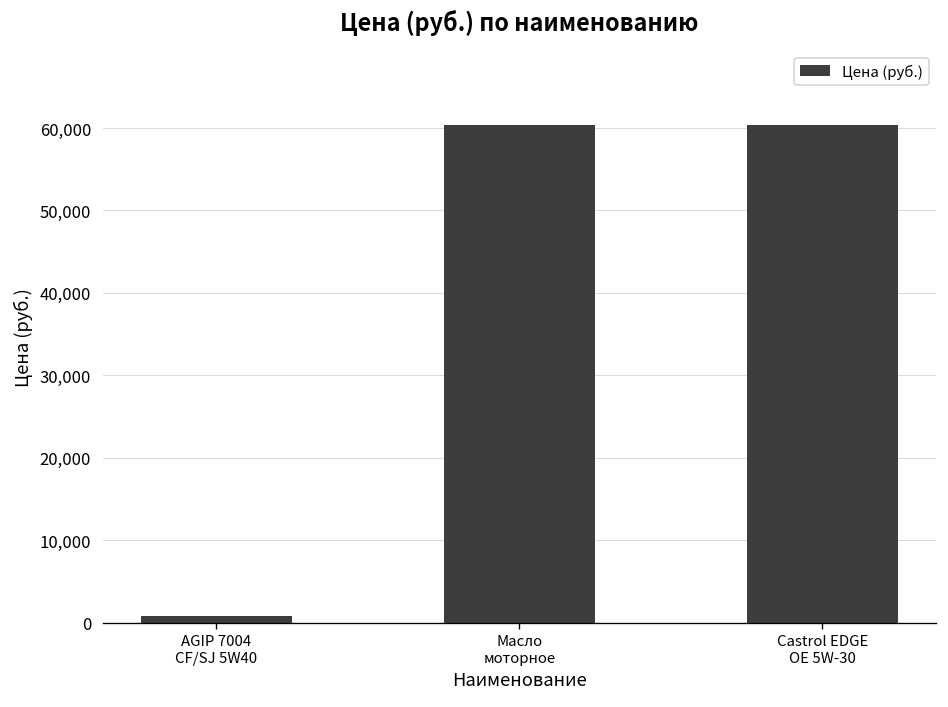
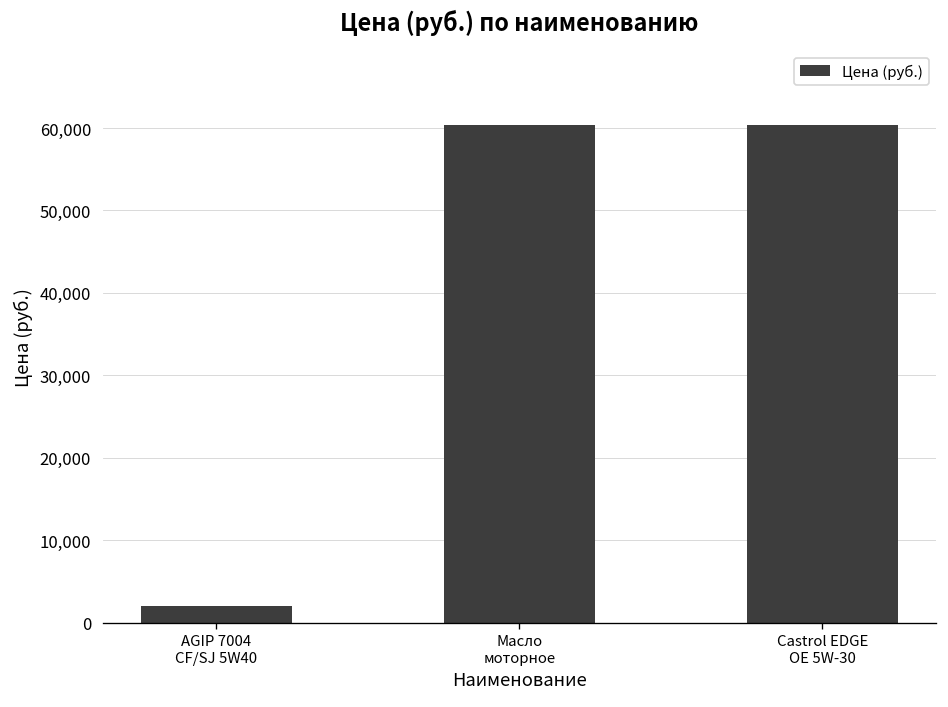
  {
-   "AGIP 7004 CF/SJ 5W40": "1,000",
+   "AGIP 7004 CF/SJ 5W40": "2,000",
    "Масло моторное": "60,000",
    "Castrol EDGE OE 5W-30": "60,000"
  }
